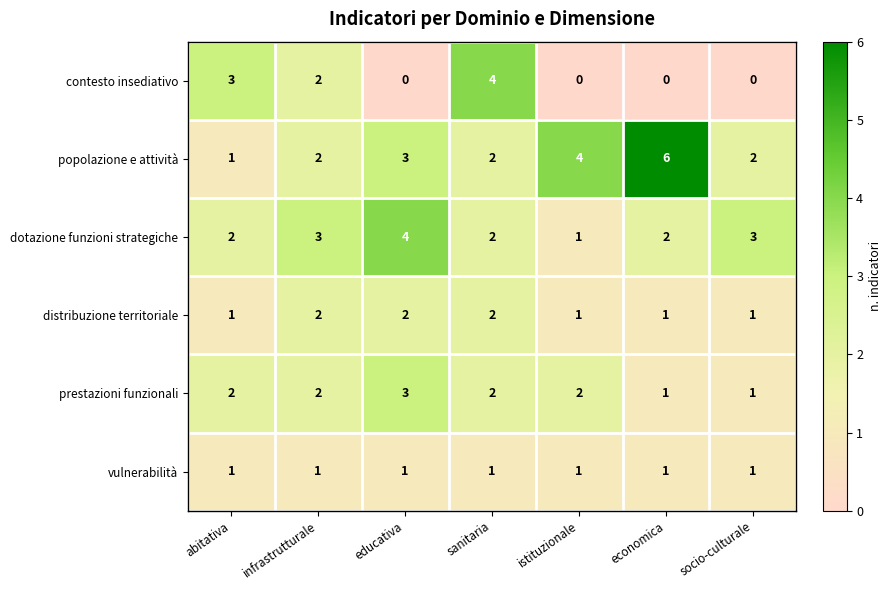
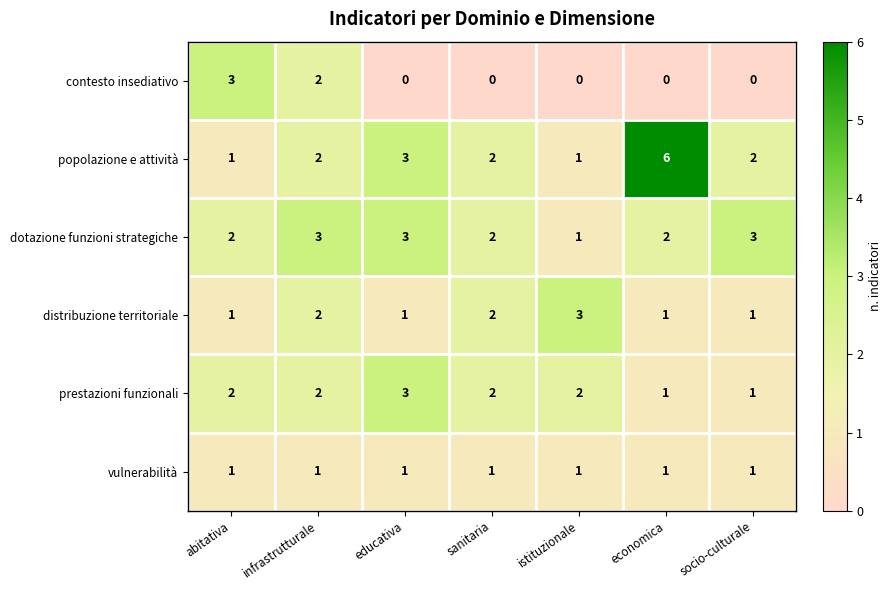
  {
    "contesto insediativo": {
      "abitativa": 3,
      "infrastrutturale": 2,
      "educativa": 0,
-     "sanitaria": 4,
+     "sanitaria": 0,
      "istituzionale": 0,
      "economica": 0,
      "socio-culturale": 0
    },
    "popolazione e attività": {
      "abitativa": 1,
      "infrastrutturale": 2,
      "educativa": 3,
      "sanitaria": 2,
-     "istituzionale": 4,
+     "istituzionale": 1,
      "economica": 6,
      "socio-culturale": 2
    },
    "dotazione funzioni strategiche": {
      "abitativa": 2,
      "infrastrutturale": 3,
-     "educativa": 4,
+     "educativa": 3,
      "sanitaria": 2,
      "istituzionale": 1,
      "economica": 2,
      "socio-culturale": 3
    },
    "distribuzione territoriale": {
      "abitativa": 1,
      "infrastrutturale": 2,
-     "educativa": 2,
+     "educativa": 1,
      "sanitaria": 2,
-     "istituzionale": 1,
+     "istituzionale": 3,
      "economica": 1,
      "socio-culturale": 1
    },
    "prestazioni funzionali": {
      "abitativa": 2,
      "infrastrutturale": 2,
      "educativa": 3,
      "sanitaria": 2,
      "istituzionale": 2,
      "economica": 1,
      "socio-culturale": 1
    },
    "vulnerabilità": {
      "abitativa": 1,
      "infrastrutturale": 1,
      "educativa": 1,
      "sanitaria": 1,
      "istituzionale": 1,
      "economica": 1,
      "socio-culturale": 1
    }
  }
